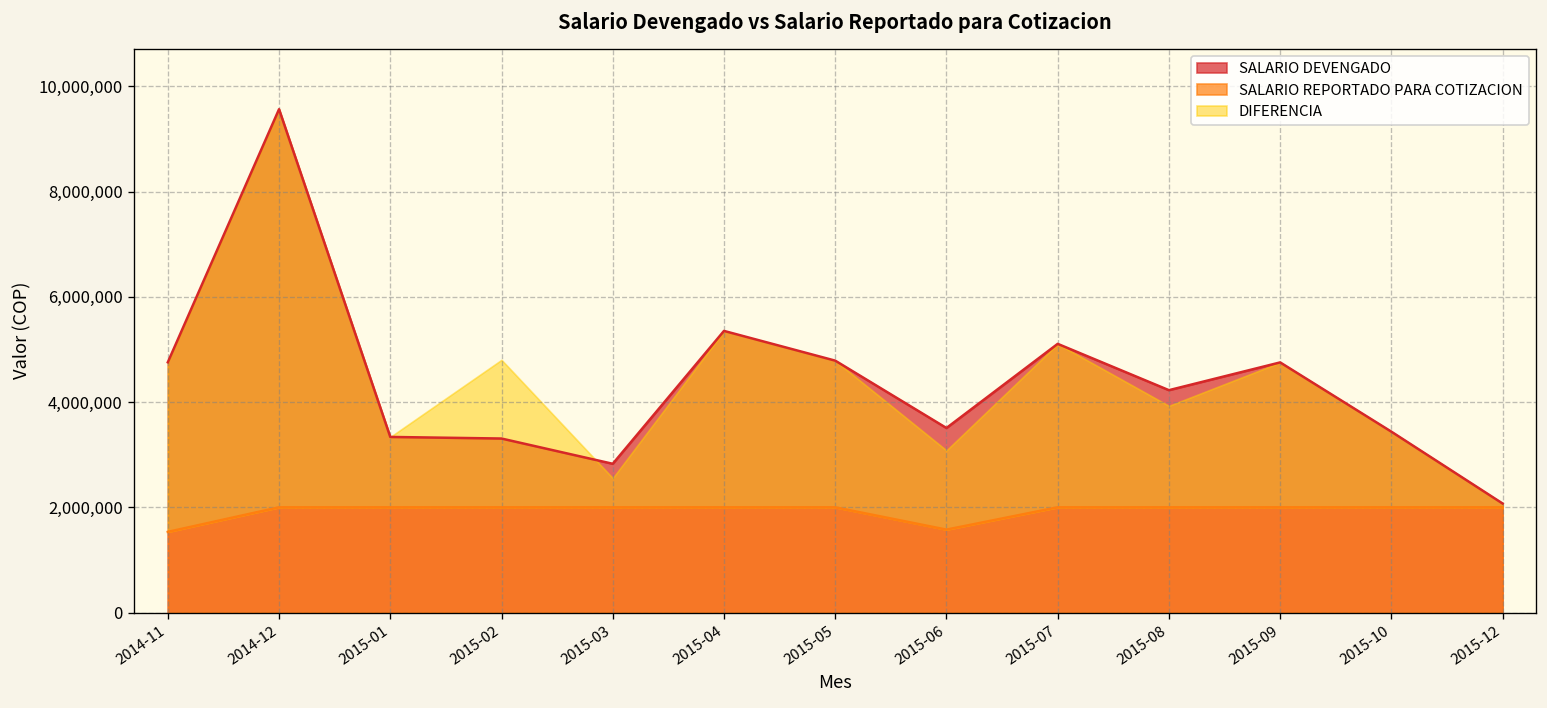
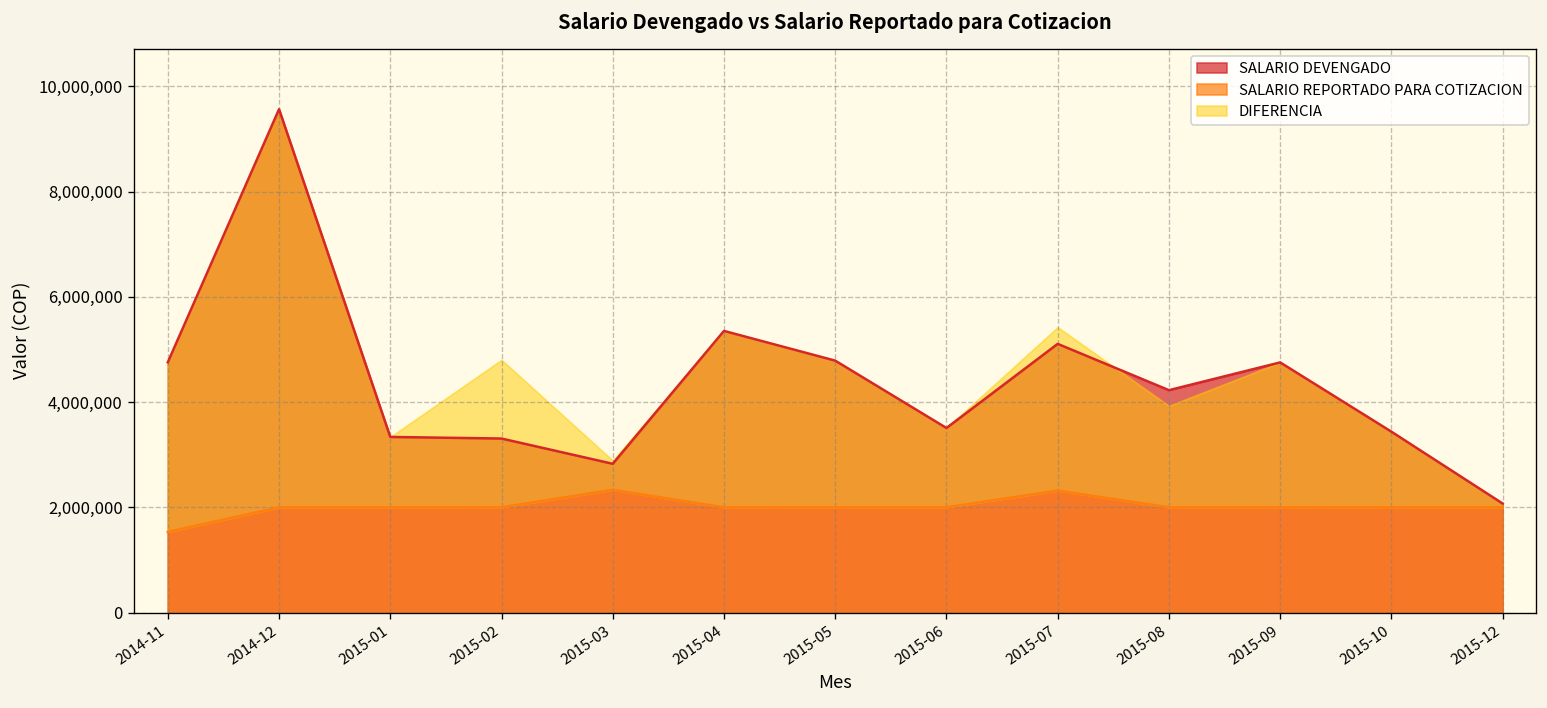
  {
    "SALARIO DEVENGADO": {
      "2015-02": "3,300,000",
      "2015-03": "2,800,000",
      "2015-08": "4,200,000"
    },
    "SALARIO REPORTADO PARA COTIZACION": {
      "2014-11": "1,500,000",
      "2014-12": "2,000,000",
      "2015-01": "2,000,000",
      "2015-02": "2,000,000",
-     "2015-03": "2,000,000",
+     "2015-03": "2,300,000",
      "2015-04": "2,000,000",
      "2015-05": "2,000,000",
-     "2015-06": "1,600,000",
-     "2015-07": "2,000,000",
+     "2015-06": "2,000,000",
+     "2015-07": "2,300,000",
      "2015-08": "2,000,000",
      "2015-09": "2,000,000",
      "2015-10": "2,000,000",
      "2015-12": "2,000,000"
    },
    "DIFERENCIA": {
      "2015-02": "2,800,000",
      "2015-03": "600,000",
      "2015-08": "1,900,000"
    }
  }
